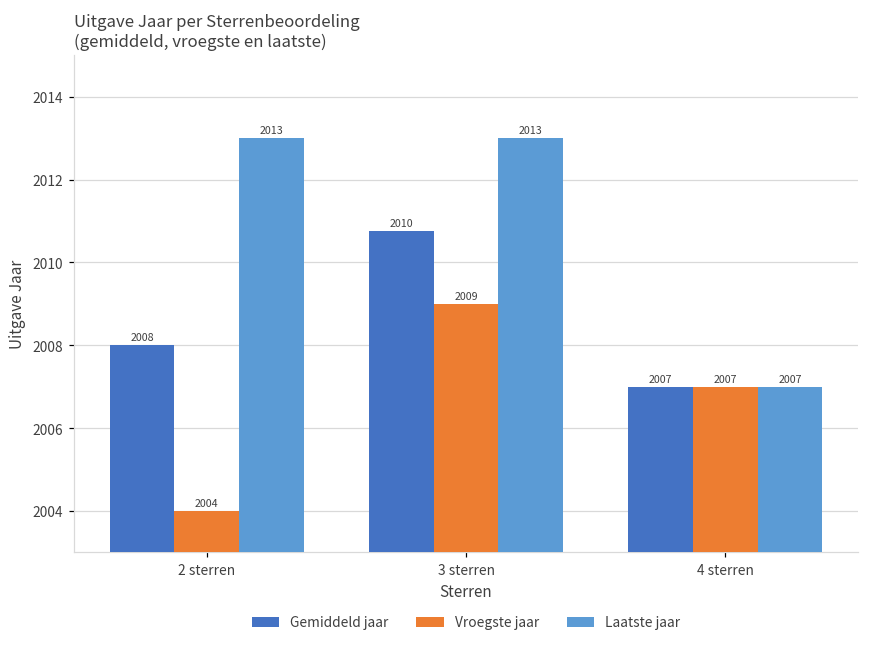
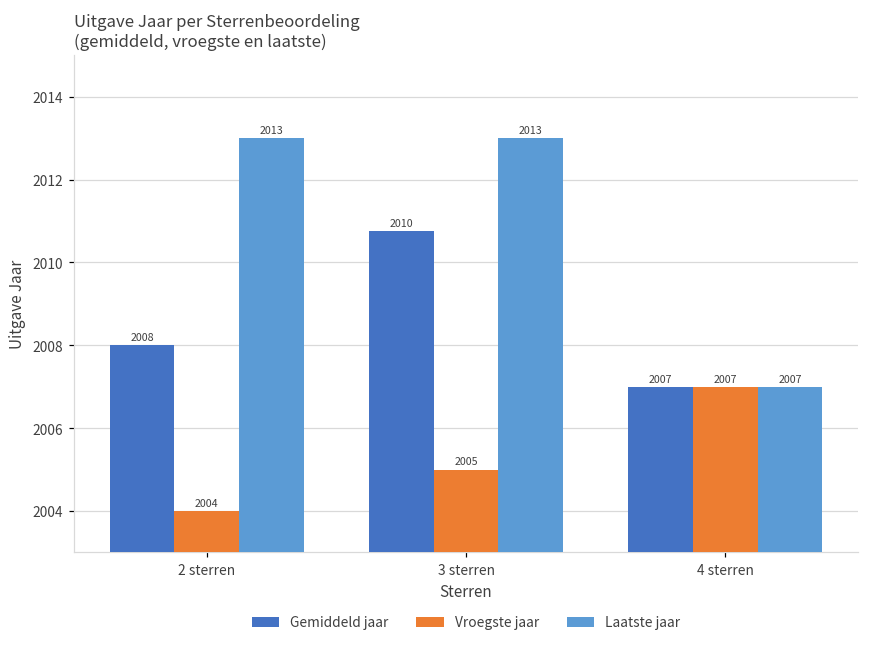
  {
    "Vroegste jaar": {
      "2 sterren": 2004,
-     "3 sterren": 2009,
+     "3 sterren": 2005,
      "4 sterren": 2007
    }
  }
